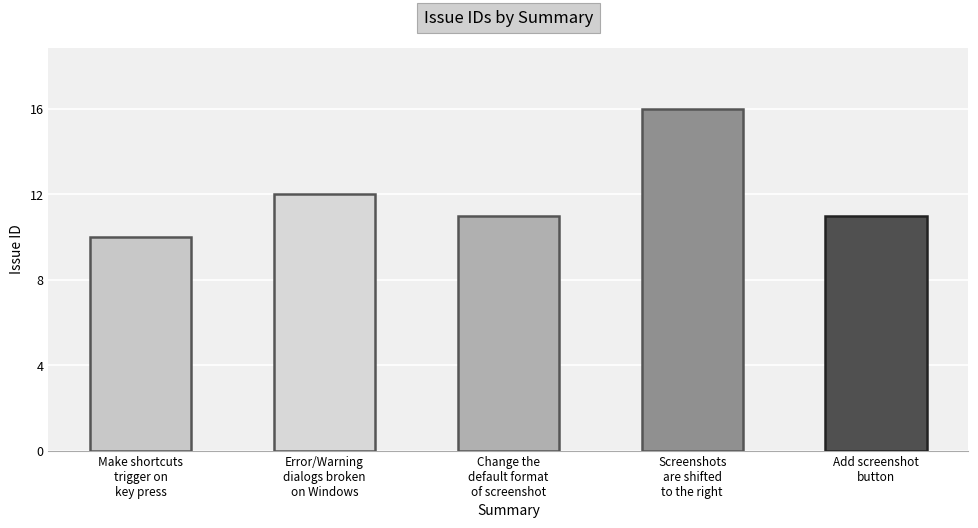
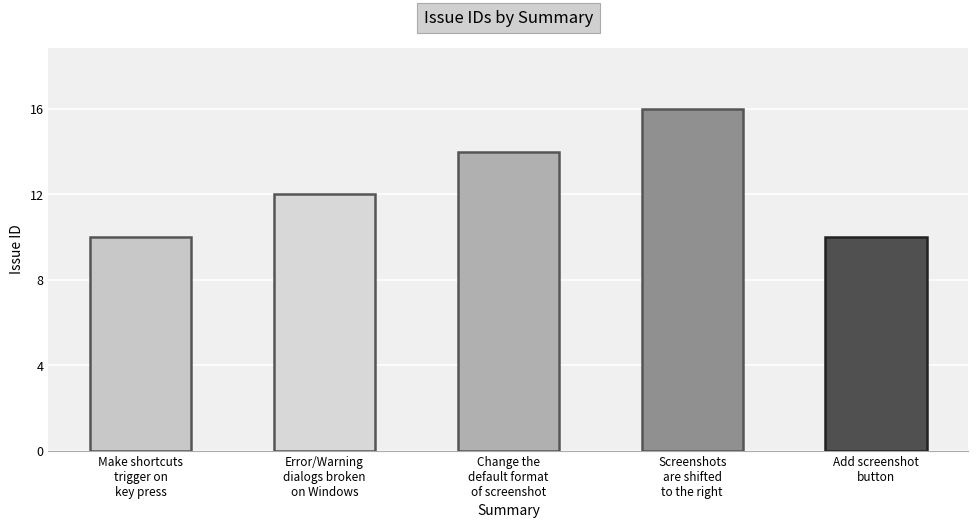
  {
    "Make shortcuts trigger on key press": 10,
    "Error/Warning dialogs broken on Windows": 12,
-   "Change the default format of screenshot": 11,
+   "Change the default format of screenshot": 14,
    "Screenshots are shifted to the right": 16,
-   "Add screenshot button": 11
+   "Add screenshot button": 10
  }
